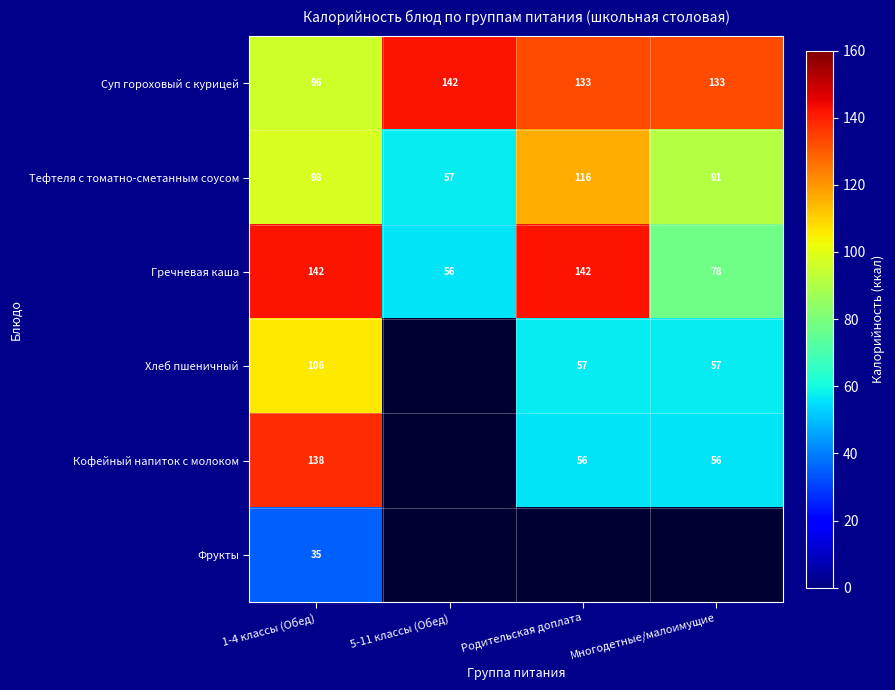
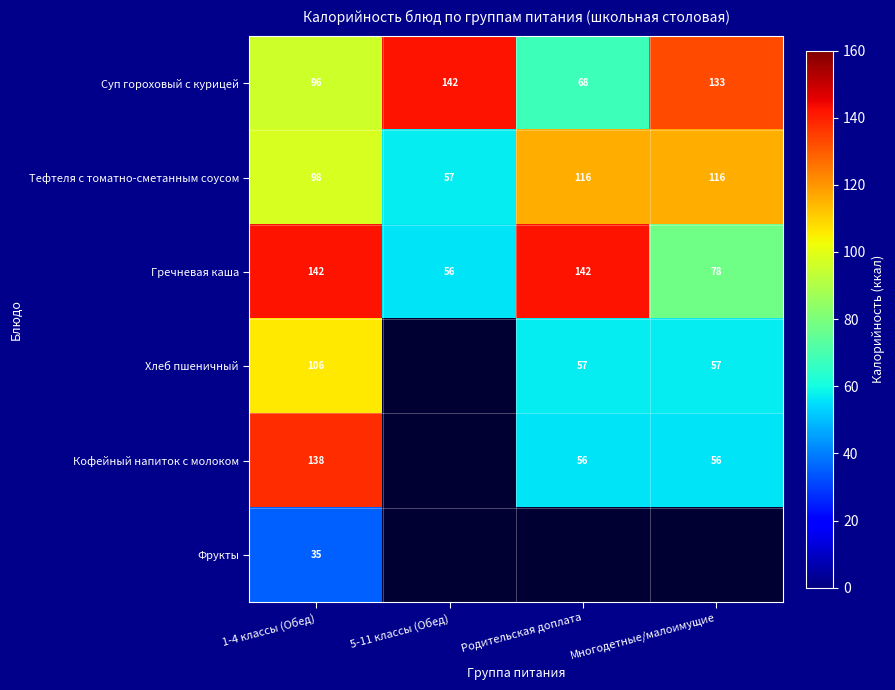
  {
    "Суп гороховый с курицей": {
      "1-4 классы (Обед)": 96,
      "5-11 классы (Обед)": 142,
-     "Родительская доплата": 133,
+     "Родительская доплата": 68,
      "Многодетные/малоимущие": 133
    },
    "Тефтеля с томатно-сметанным соусом": {
      "1-4 классы (Обед)": 98,
      "5-11 классы (Обед)": 57,
      "Родительская доплата": 116,
-     "Многодетные/малоимущие": 91
+     "Многодетные/малоимущие": 116
    },
    "Гречневая каша": {
      "1-4 классы (Обед)": 142,
      "5-11 классы (Обед)": 56,
      "Родительская доплата": 142,
      "Многодетные/малоимущие": 78
    },
    "Хлеб пшеничный": {
      "1-4 классы (Обед)": 106,
      "Родительская доплата": 57,
      "Многодетные/малоимущие": 57
    },
    "Кофейный напиток с молоком": {
      "1-4 классы (Обед)": 138,
      "Родительская доплата": 56,
      "Многодетные/малоимущие": 56
    },
    "Фрукты": {
      "1-4 классы (Обед)": 35
    }
  }
